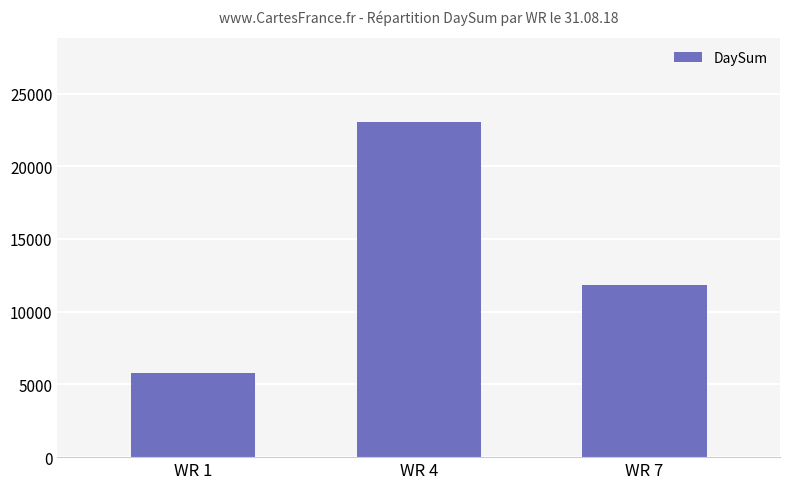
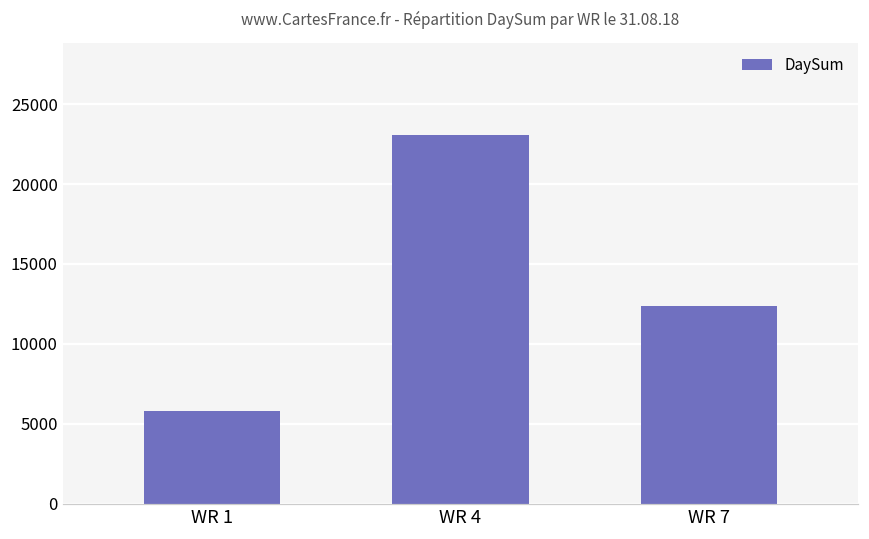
  {
    "WR 1": 5800,
    "WR 4": 23000,
-   "WR 7": 11800
+   "WR 7": 12400
  }
